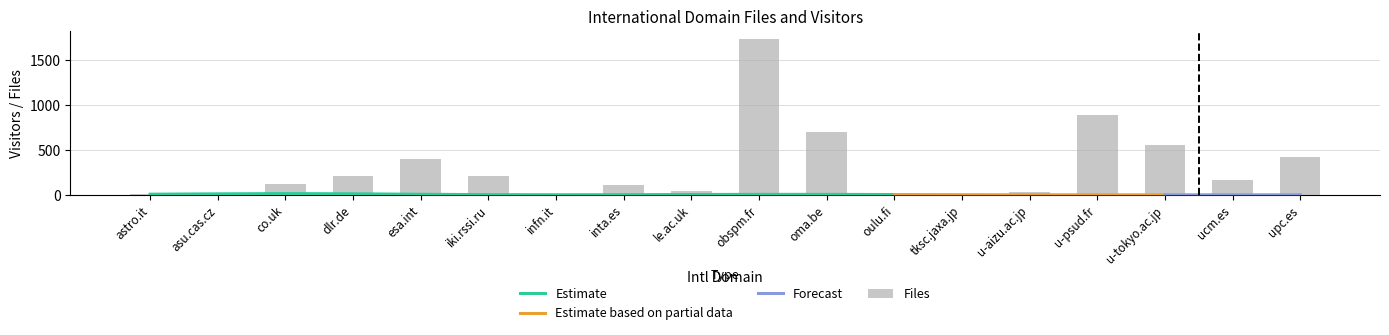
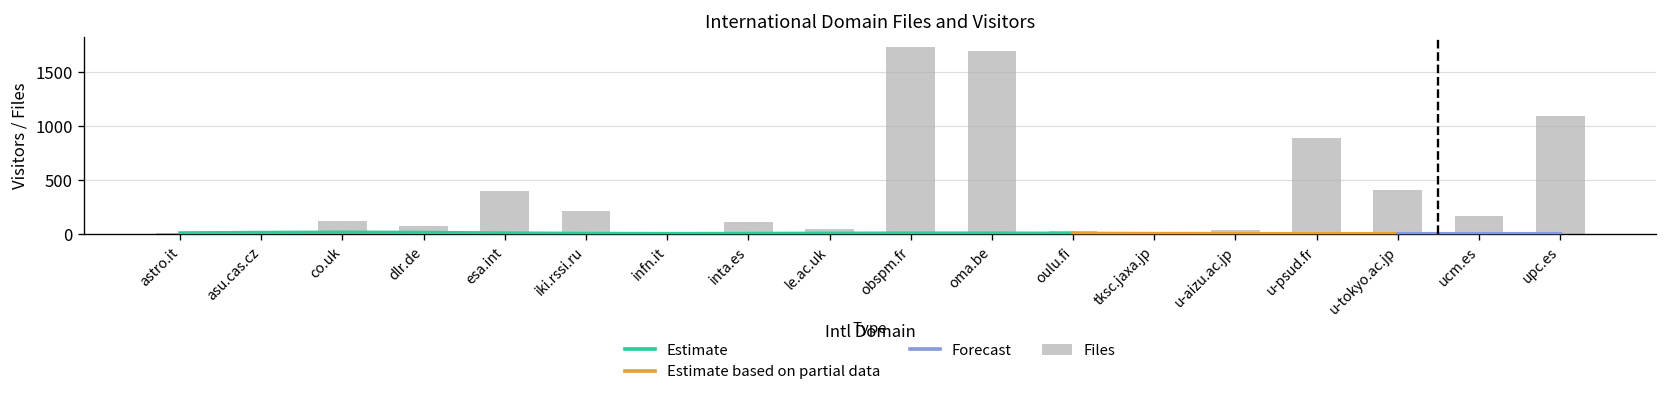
  {
    "Files": {
      "co.uk": 100,
-     "dlr.de": 200,
+     "dlr.de": 100,
      "esa.int": 400,
      "iki.rssi.ru": 200,
      "inta.es": 100,
      "le.ac.uk": 0,
      "obspm.fr": 1700,
-     "oma.be": 700,
+     "oma.be": 1700,
      "u-aizu.ac.jp": 0,
      "u-psud.fr": 900,
-     "u-tokyo.ac.jp": 600,
+     "u-tokyo.ac.jp": 400,
      "ucm.es": 200,
-     "upc.es": 400
+     "upc.es": 1100
    },
    "Estimate based on partial data": {
      "tksc.jaxa.jp": 0,
      "u-aizu.ac.jp": 0,
      "u-psud.fr": 0
    },
    "Forecast": {
      "ucm.es": 0,
      "upc.es": 0
    }
  }
